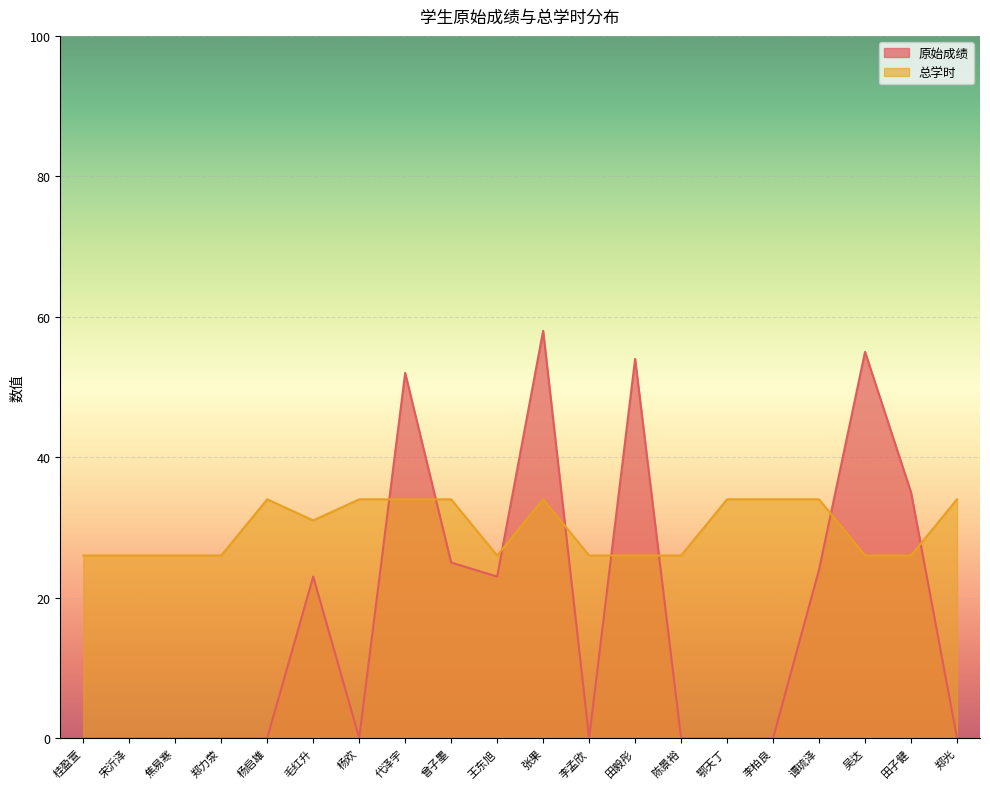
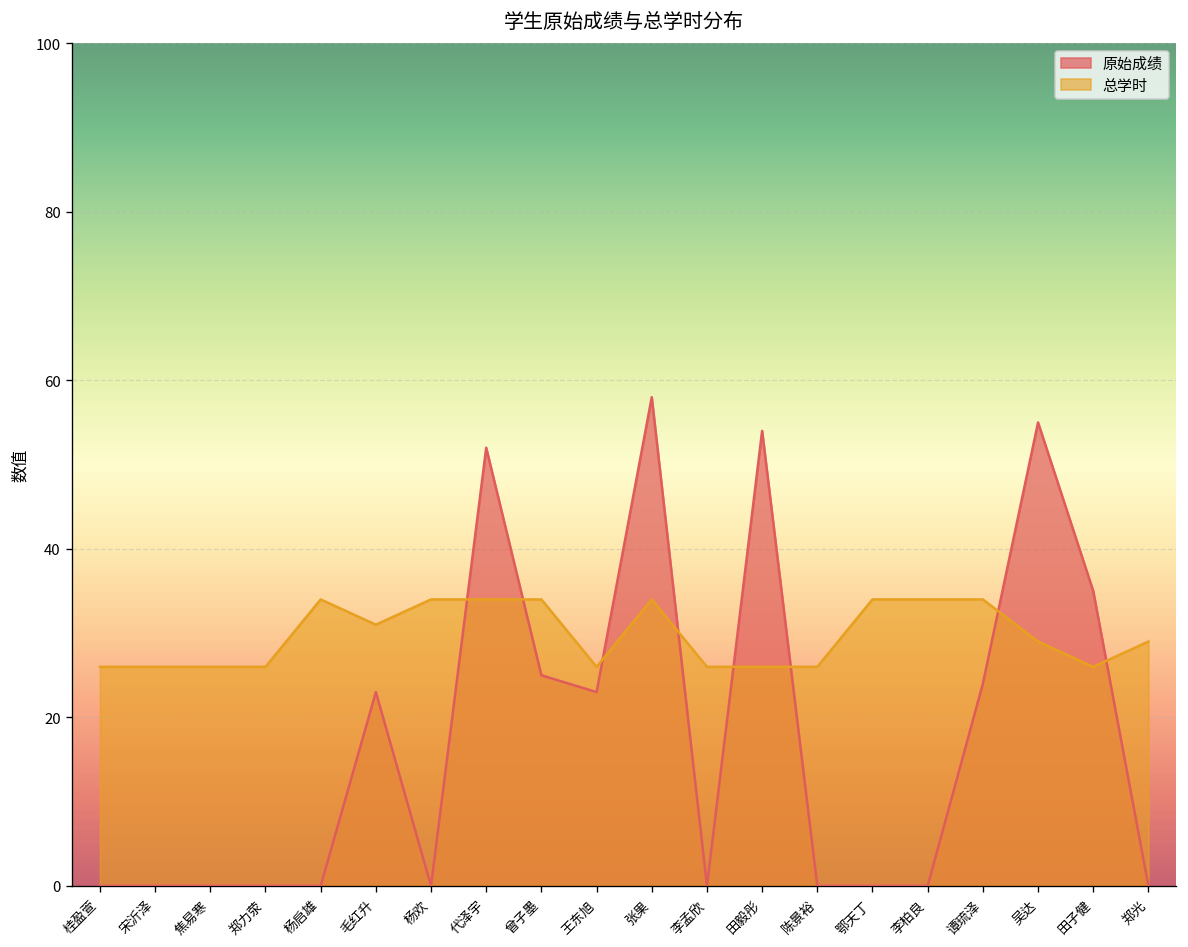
  {
    "原始成绩": {
      "桂盈萱": 0,
      "宋沂泽": 0,
      "焦易寒": 0,
      "郑力荥": 0,
      "杨启雄": 0,
      "毛红升": 23,
      "杨欢": 0,
      "代泽宇": 52,
      "曾子墨": 25,
      "王东旭": 23,
      "张果": 58,
      "李孟欣": 0,
      "田毅彤": 54,
      "陈景裕": 0,
      "鄂天丁": 0,
      "李柏良": 0,
      "谭琉泽": 24,
      "吴达": 55,
      "田子健": 35,
      "郑光": 0
    },
    "总学时": {
      "桂盈萱": 26,
      "宋沂泽": 26,
      "焦易寒": 26,
      "郑力荥": 26,
      "杨启雄": 34,
      "毛红升": 31,
      "杨欢": 34,
      "代泽宇": 34,
      "曾子墨": 34,
      "王东旭": 26,
      "张果": 34,
      "李孟欣": 26,
      "田毅彤": 26,
      "陈景裕": 26,
      "鄂天丁": 34,
      "李柏良": 34,
      "谭琉泽": 34,
-     "吴达": 26,
+     "吴达": 29,
      "田子健": 26,
-     "郑光": 34
+     "郑光": 29
    }
  }
